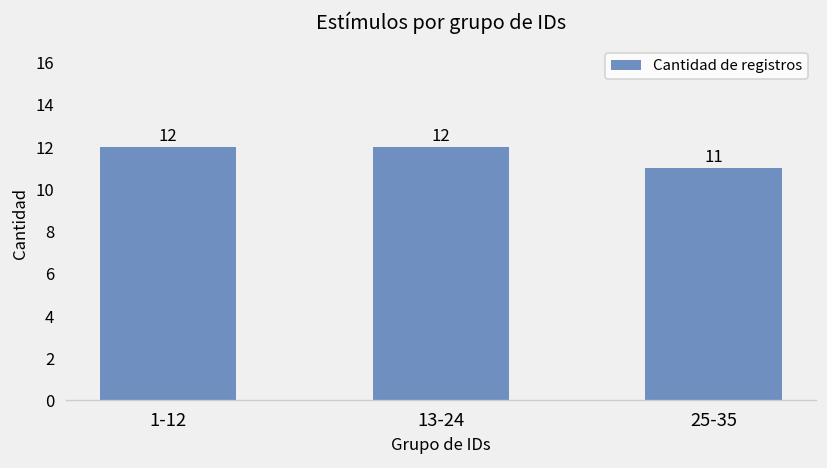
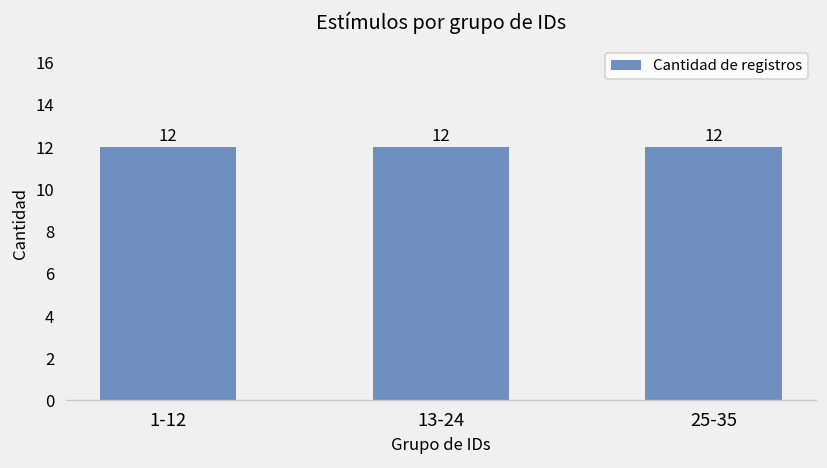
  {
    "1-12": 12,
    "13-24": 12,
-   "25-35": 11
+   "25-35": 12
  }
